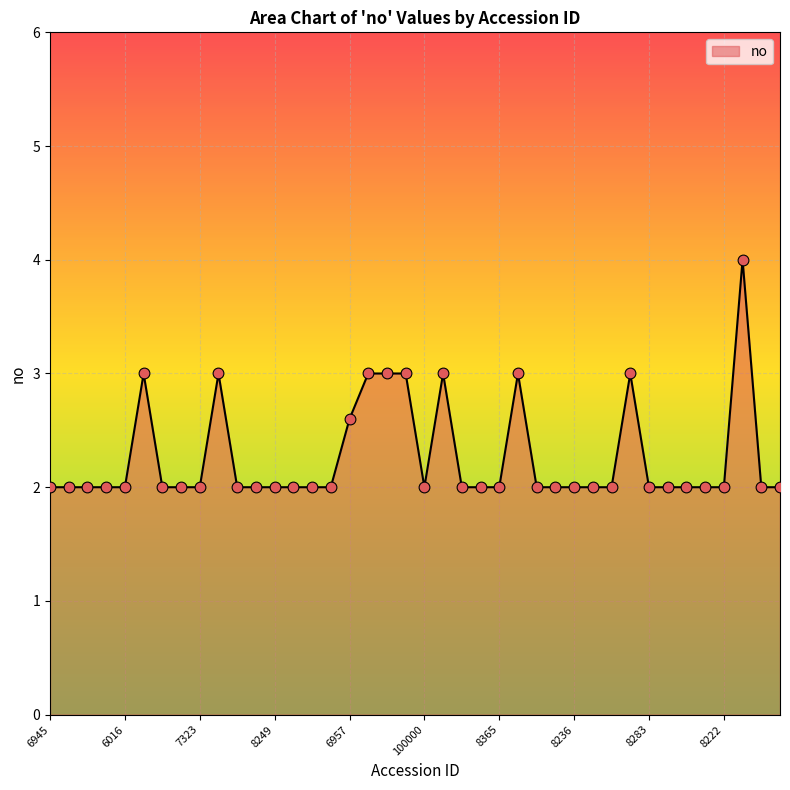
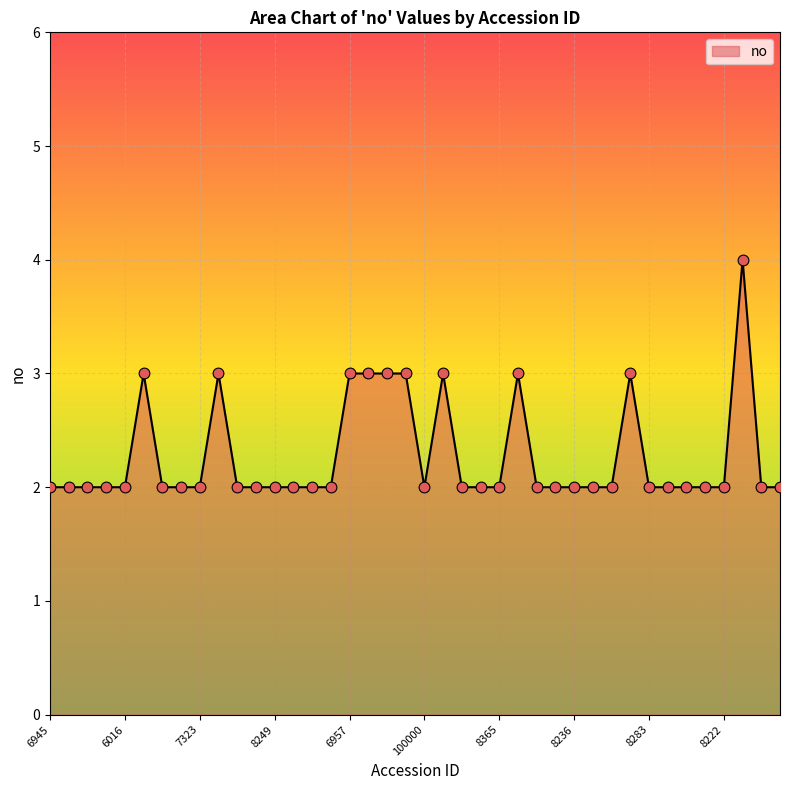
  {
    "6945": 2.0,
    "6016": 2.0,
    "7323": 2.0,
    "8249": 2.0,
-   "6957": 2.6,
+   "6957": 3.0,
    "100000": 2.0,
    "8365": 2.0,
    "8236": 2.0,
    "8283": 2.0,
    "8222": 2.0
  }
